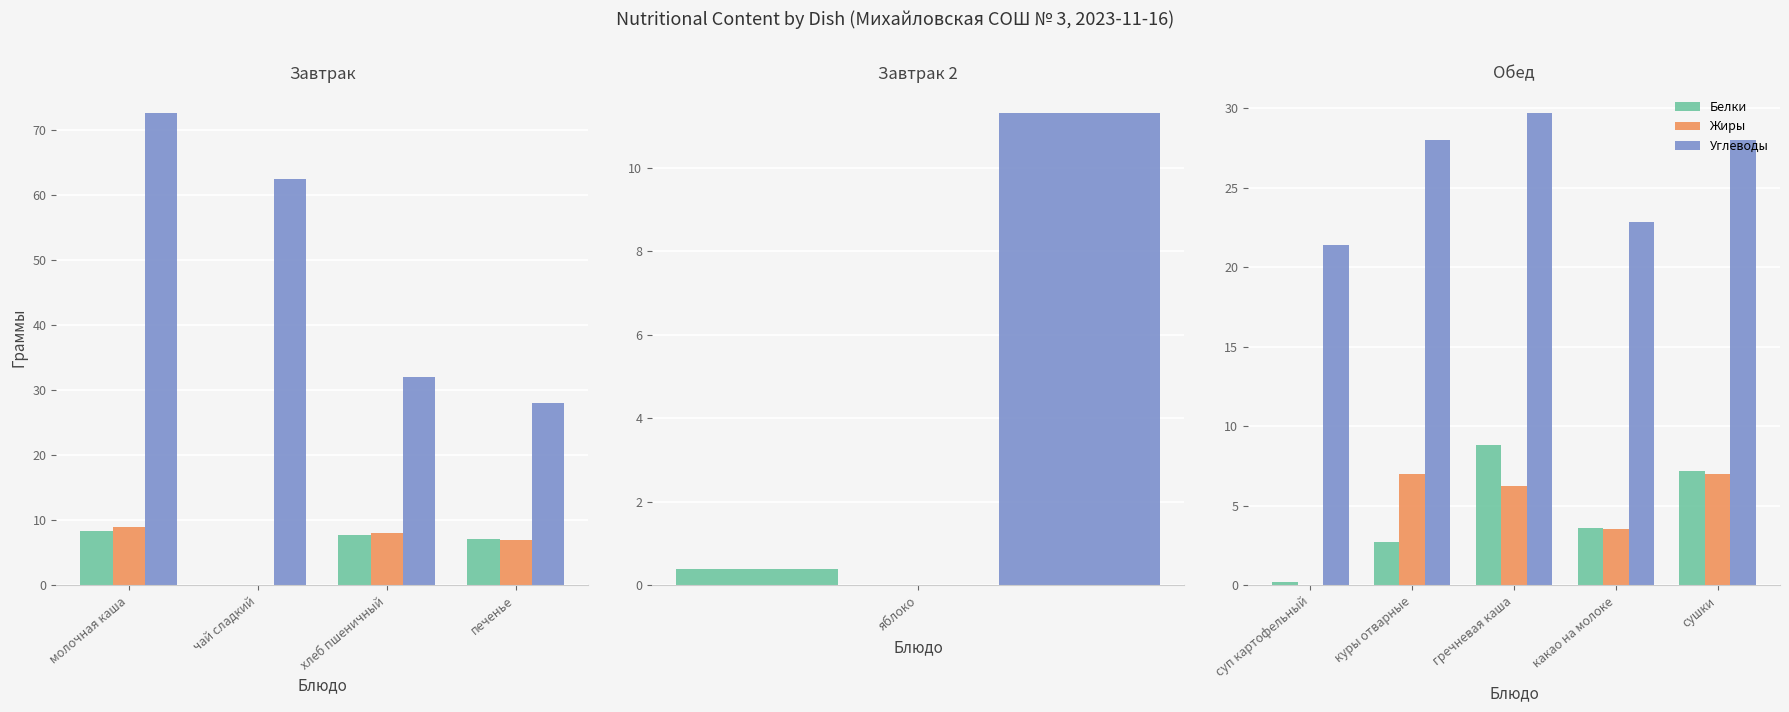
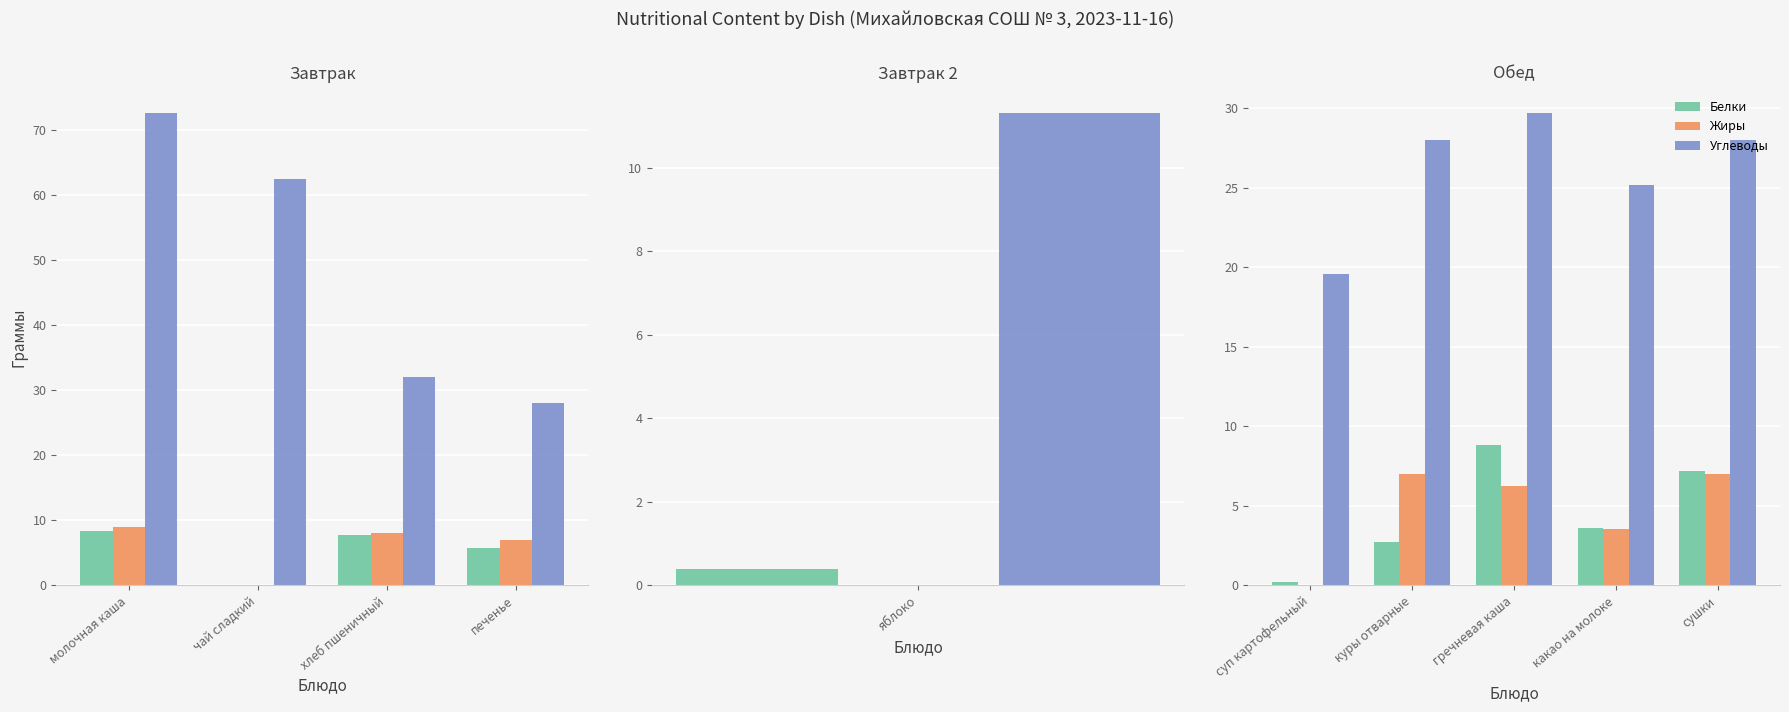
  {
    "Завтрак": {
      "Белки": {
        "молочная каша": 8,
        "чай сладкий": 0,
        "хлеб пшеничный": 8,
-       "печенье": 7
+       "печенье": 6
      },
      "Жиры": {
        "молочная каша": 9,
        "чай сладкий": 0,
        "хлеб пшеничный": 8,
        "печенье": 7
      },
      "Углеводы": {
        "молочная каша": 73,
        "чай сладкий": 62,
        "хлеб пшеничный": 32,
        "печенье": 28
      }
    },
    "Завтрак 2": {
      "яблоко": 0.0
    },
    "Обед": {
      "Белки": {
        "суп картофельный": 0.2,
        "куры отварные": 2.7,
        "гречневая каша": 8.8,
        "какао на молоке": 3.6,
        "сушки": 7.2
      },
      "Жиры": {
        "суп картофельный": 0.0,
        "куры отварные": 7.0,
        "гречневая каша": 6.3,
        "какао на молоке": 3.5,
        "сушки": 7.0
      },
      "Углеводы": {
-       "суп картофельный": 21.4,
+       "суп картофельный": 19.6,
        "куры отварные": 28.0,
        "гречневая каша": 29.7,
-       "какао на молоке": 22.8,
+       "какао на молоке": 25.2,
        "сушки": 28.0
      }
    }
  }
